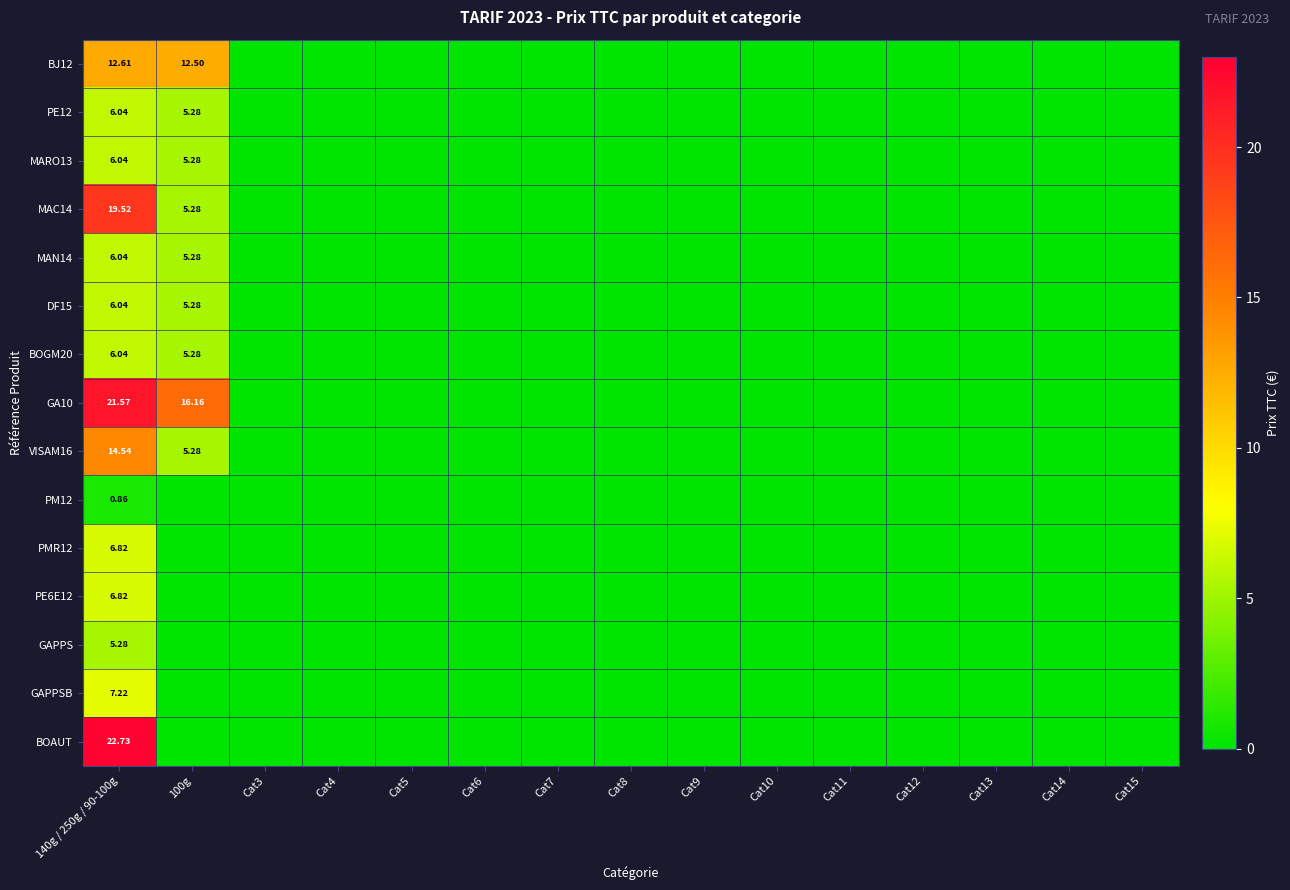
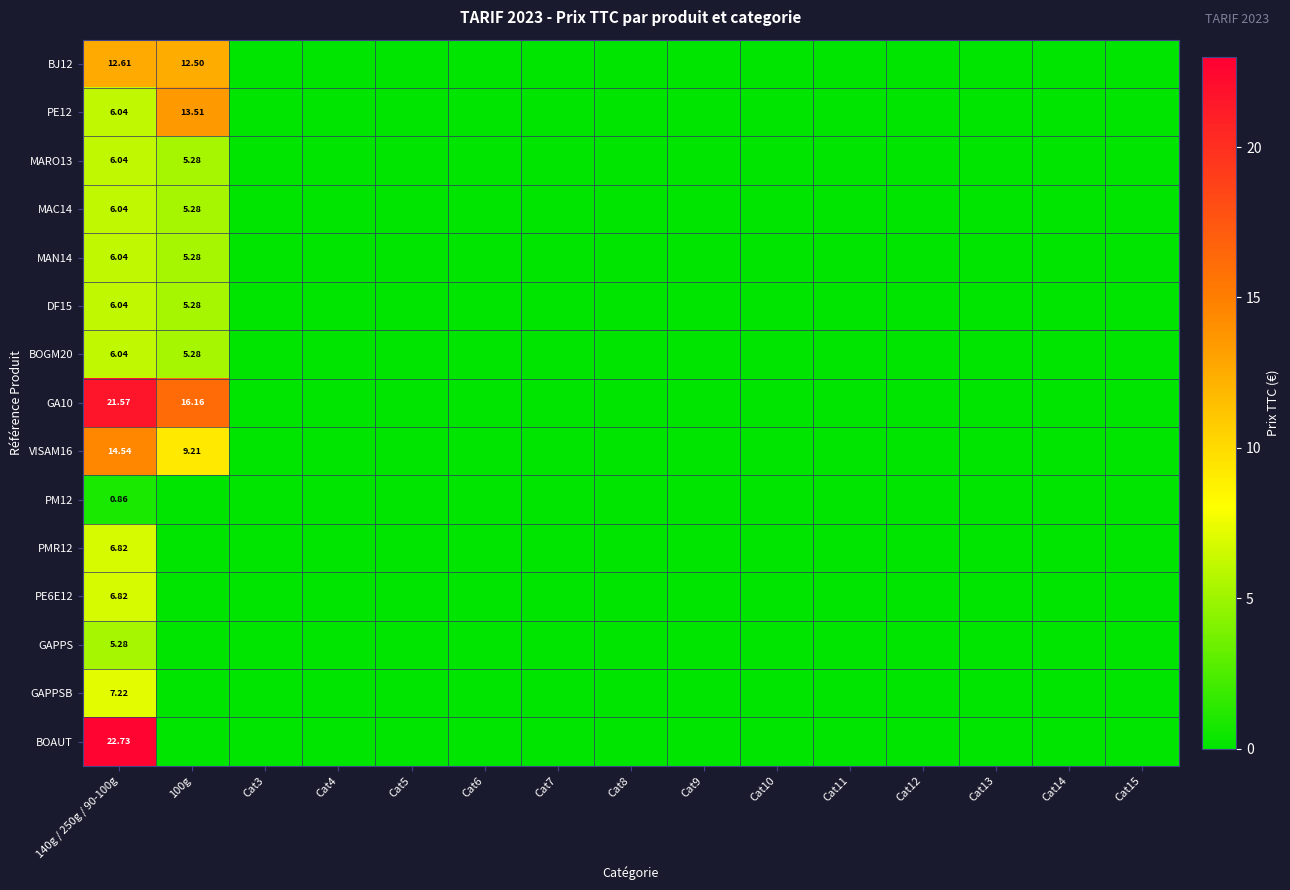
  {
    "BJ12": {
      "140g / 250g / 90-100g": 12.61,
      "100g": 12.50
    },
    "PE12": {
      "140g / 250g / 90-100g": 6.04,
-     "100g": 5.28
+     "100g": 13.51
    },
    "MARO13": {
      "140g / 250g / 90-100g": 6.04,
      "100g": 5.28
    },
    "MAC14": {
-     "140g / 250g / 90-100g": 19.52,
+     "140g / 250g / 90-100g": 6.04,
      "100g": 5.28
    },
    "MAN14": {
      "140g / 250g / 90-100g": 6.04,
      "100g": 5.28
    },
    "DF15": {
      "140g / 250g / 90-100g": 6.04,
      "100g": 5.28
    },
    "BOGM20": {
      "140g / 250g / 90-100g": 6.04,
      "100g": 5.28
    },
    "GA10": {
      "140g / 250g / 90-100g": 21.57,
      "100g": 16.16
    },
    "VISAM16": {
      "140g / 250g / 90-100g": 14.54,
-     "100g": 5.28
+     "100g": 9.21
    },
    "PM12": {
      "140g / 250g / 90-100g": 0.86
    },
    "PMR12": {
      "140g / 250g / 90-100g": 6.82
    },
    "PE6E12": {
      "140g / 250g / 90-100g": 6.82
    },
    "GAPPS": {
      "140g / 250g / 90-100g": 5.28
    },
    "GAPPSB": {
      "140g / 250g / 90-100g": 7.22
    },
    "BOAUT": {
      "140g / 250g / 90-100g": 22.73
    }
  }
